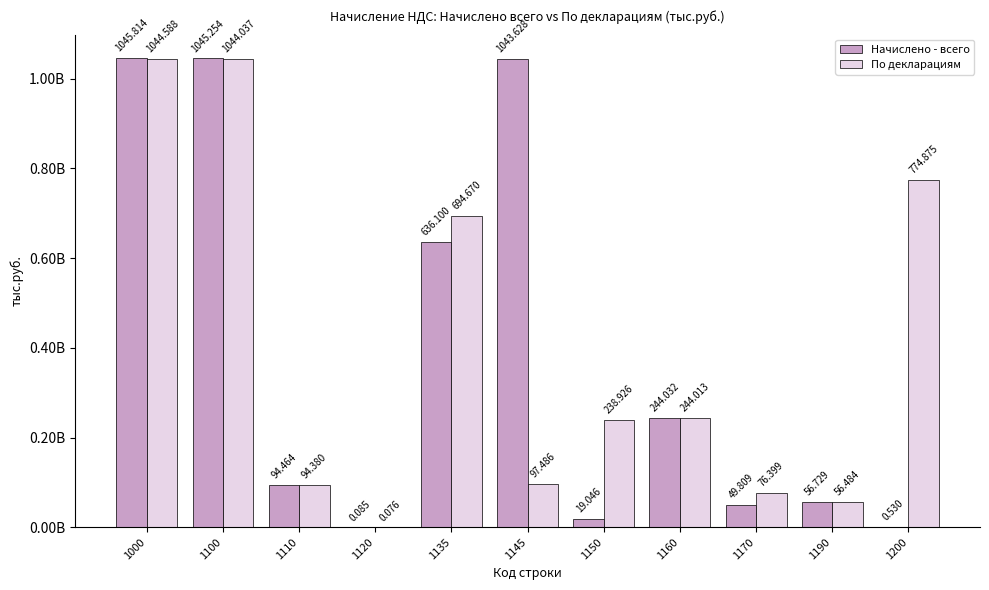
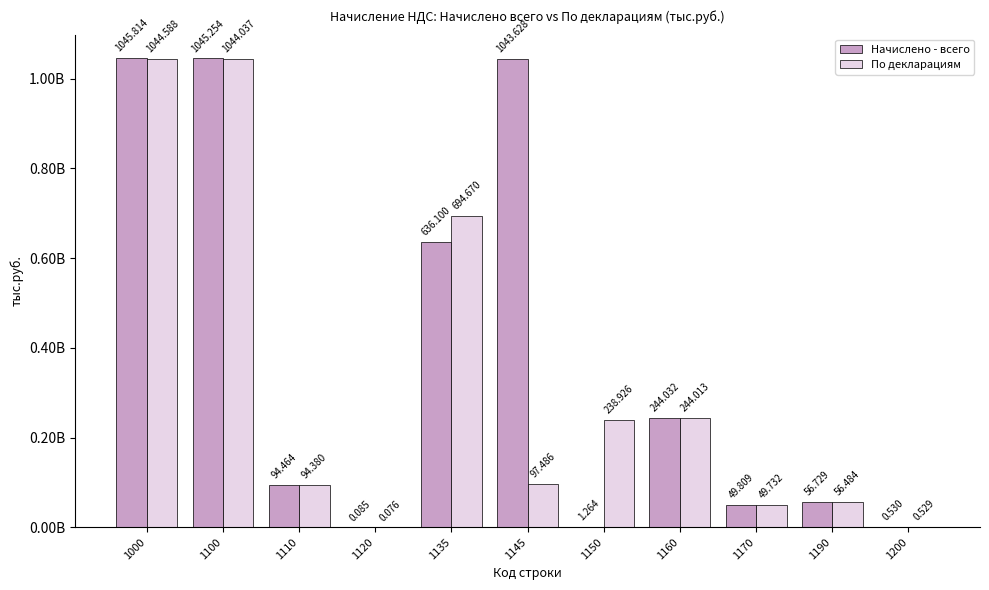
  {
    "Начислено - всего": {
-     "1150": 19.046
+     "1150": 1.264
    },
    "По декларациям": {
-     "1170": 76.399,
-     "1200": 774.875
+     "1170": 49.732,
+     "1200": 0.529
    }
  }
